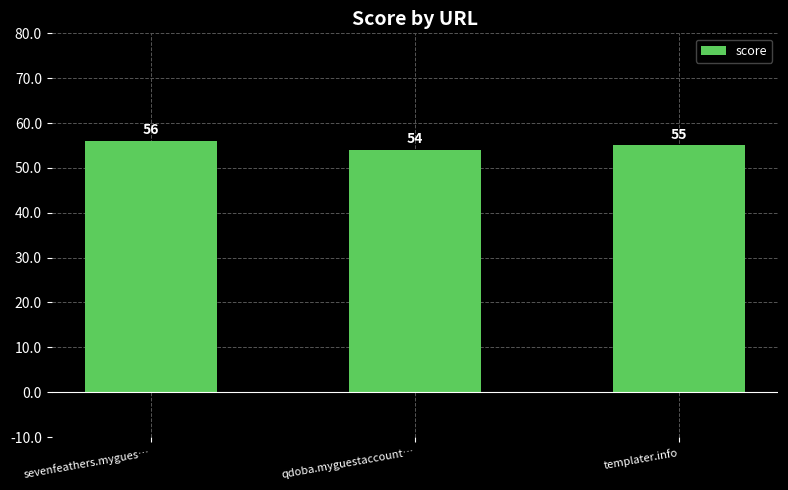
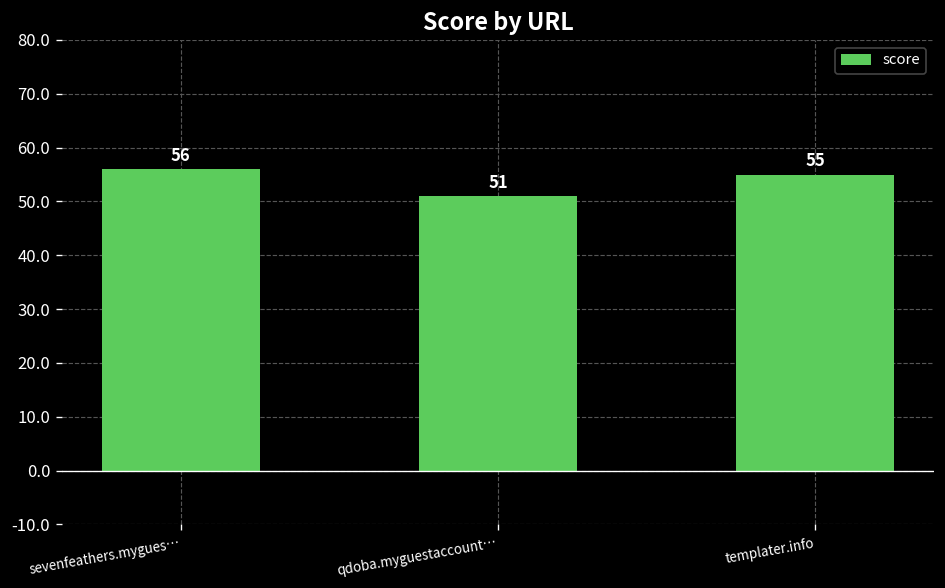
  {
    "sevenfeathers.mygues…": 56,
-   "qdoba.myguestaccount…": 54,
+   "qdoba.myguestaccount…": 51,
    "templater.info": 55
  }
